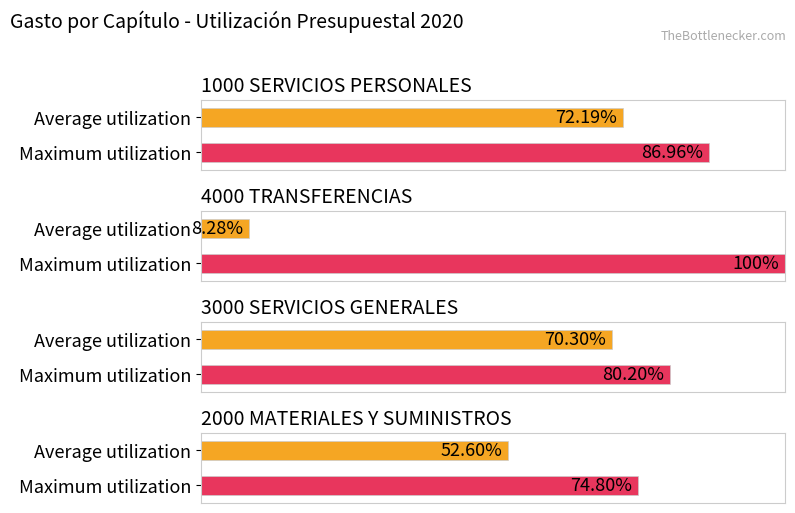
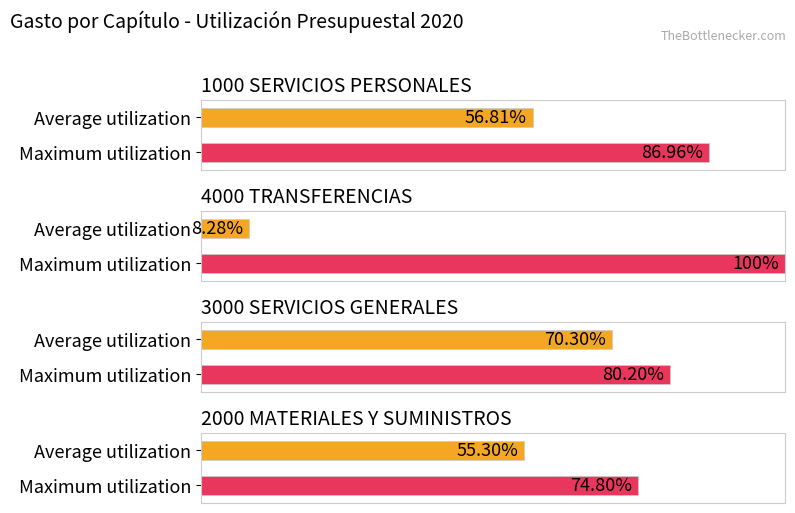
  {
    "1000 SERVICIOS PERSONALES": {
-     "Average utilization": "72.19%",
+     "Average utilization": "56.81%",
      "Maximum utilization": "86.96%"
    },
    "4000 TRANSFERENCIAS": {
      "Average utilization": "8.28%",
      "Maximum utilization": "100%"
    },
    "3000 SERVICIOS GENERALES": {
      "Average utilization": "70.30%",
      "Maximum utilization": "80.20%"
    },
    "2000 MATERIALES Y SUMINISTROS": {
-     "Average utilization": "52.60%",
+     "Average utilization": "55.30%",
      "Maximum utilization": "74.80%"
    }
  }
